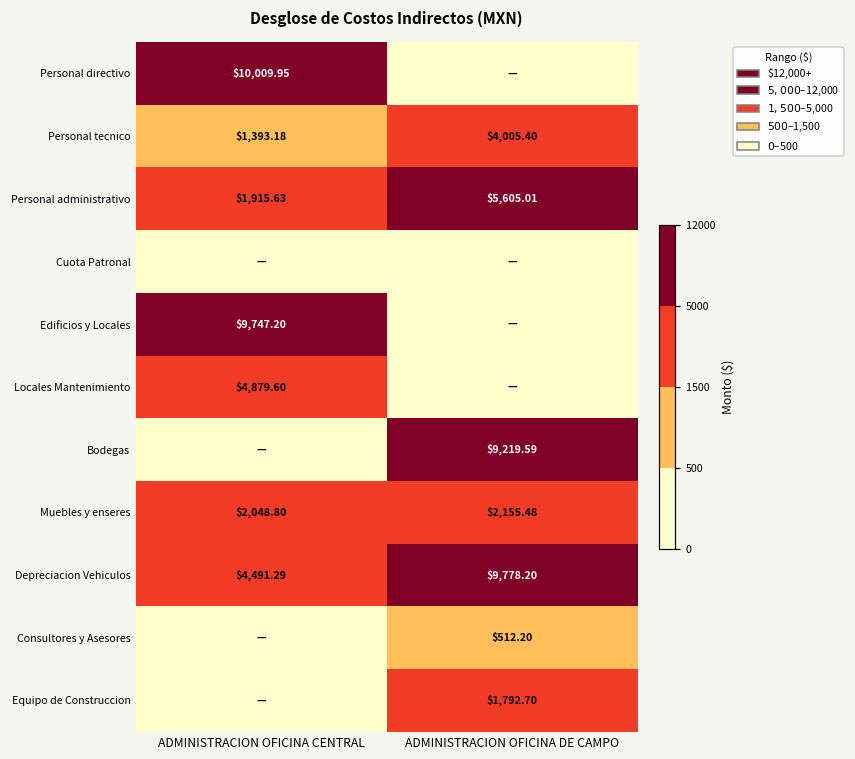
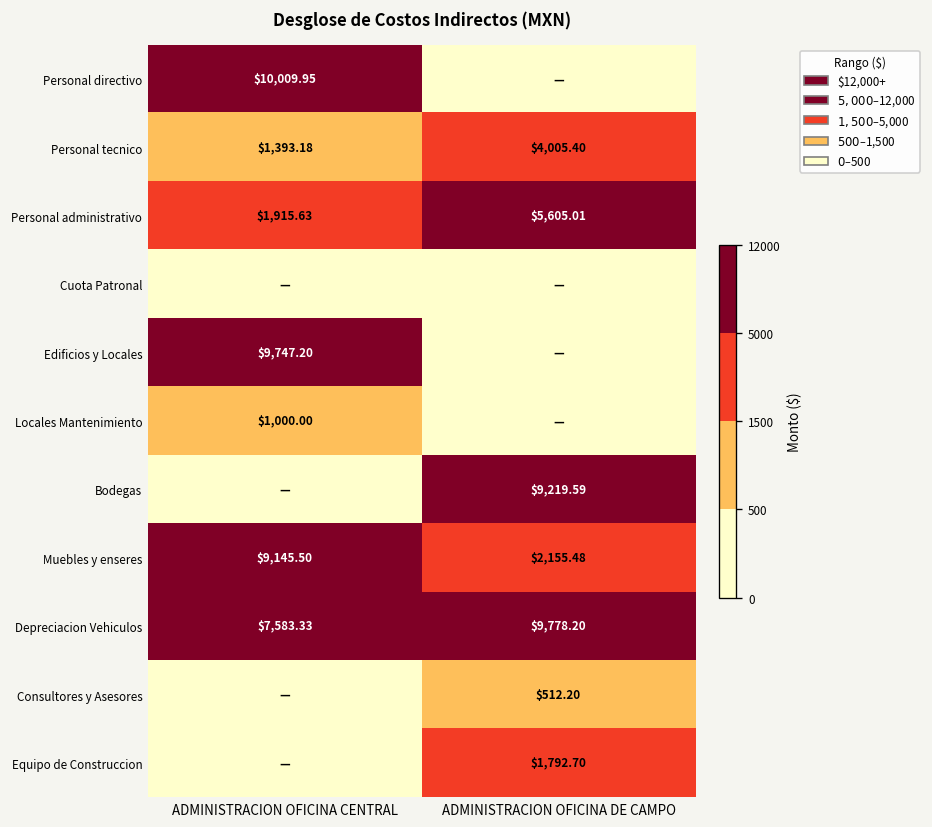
  {
    "Personal directivo": {
      "ADMINISTRACION OFICINA CENTRAL": "$10,009.95"
    },
    "Personal tecnico": {
      "ADMINISTRACION OFICINA CENTRAL": "$1,393.18",
      "ADMINISTRACION OFICINA DE CAMPO": "$4,005.40"
    },
    "Personal administrativo": {
      "ADMINISTRACION OFICINA CENTRAL": "$1,915.63",
      "ADMINISTRACION OFICINA DE CAMPO": "$5,605.01"
    },
    "Edificios y Locales": {
      "ADMINISTRACION OFICINA CENTRAL": "$9,747.20"
    },
    "Locales Mantenimiento": {
-     "ADMINISTRACION OFICINA CENTRAL": "$4,879.60"
+     "ADMINISTRACION OFICINA CENTRAL": "$1,000.00"
    },
    "Bodegas": {
      "ADMINISTRACION OFICINA DE CAMPO": "$9,219.59"
    },
    "Muebles y enseres": {
-     "ADMINISTRACION OFICINA CENTRAL": "$2,048.80",
+     "ADMINISTRACION OFICINA CENTRAL": "$9,145.50",
      "ADMINISTRACION OFICINA DE CAMPO": "$2,155.48"
    },
    "Depreciacion Vehiculos": {
-     "ADMINISTRACION OFICINA CENTRAL": "$4,491.29",
+     "ADMINISTRACION OFICINA CENTRAL": "$7,583.33",
      "ADMINISTRACION OFICINA DE CAMPO": "$9,778.20"
    },
    "Consultores y Asesores": {
      "ADMINISTRACION OFICINA DE CAMPO": "$512.20"
    },
    "Equipo de Construccion": {
      "ADMINISTRACION OFICINA DE CAMPO": "$1,792.70"
    }
  }
